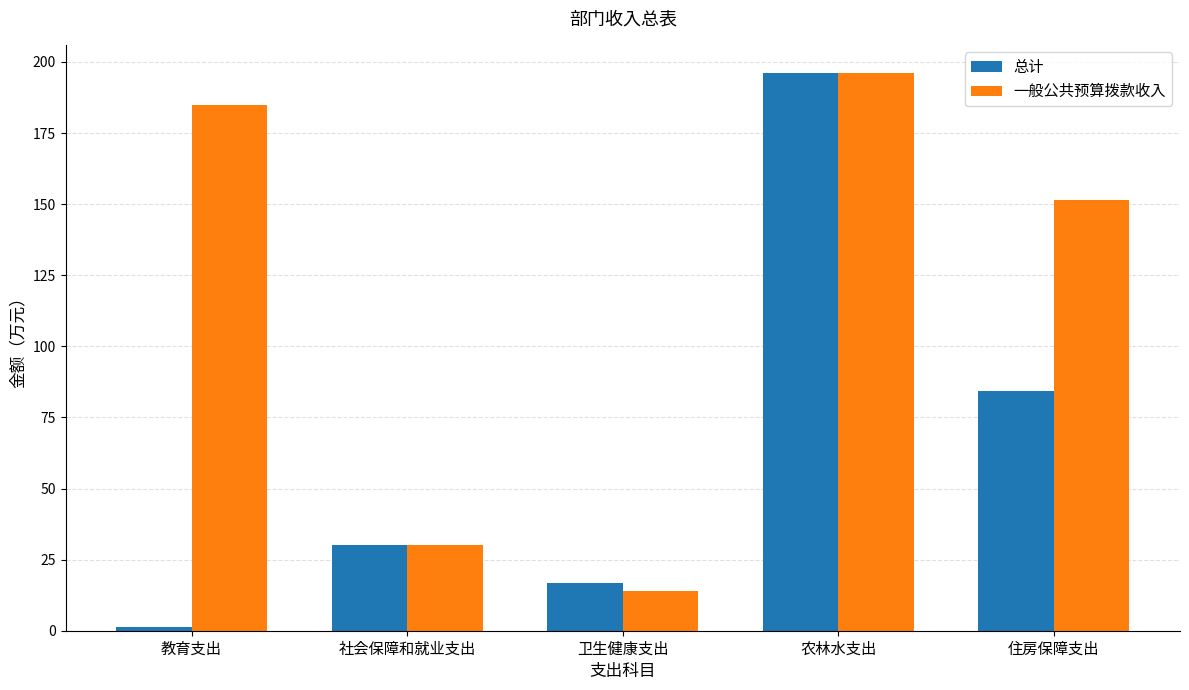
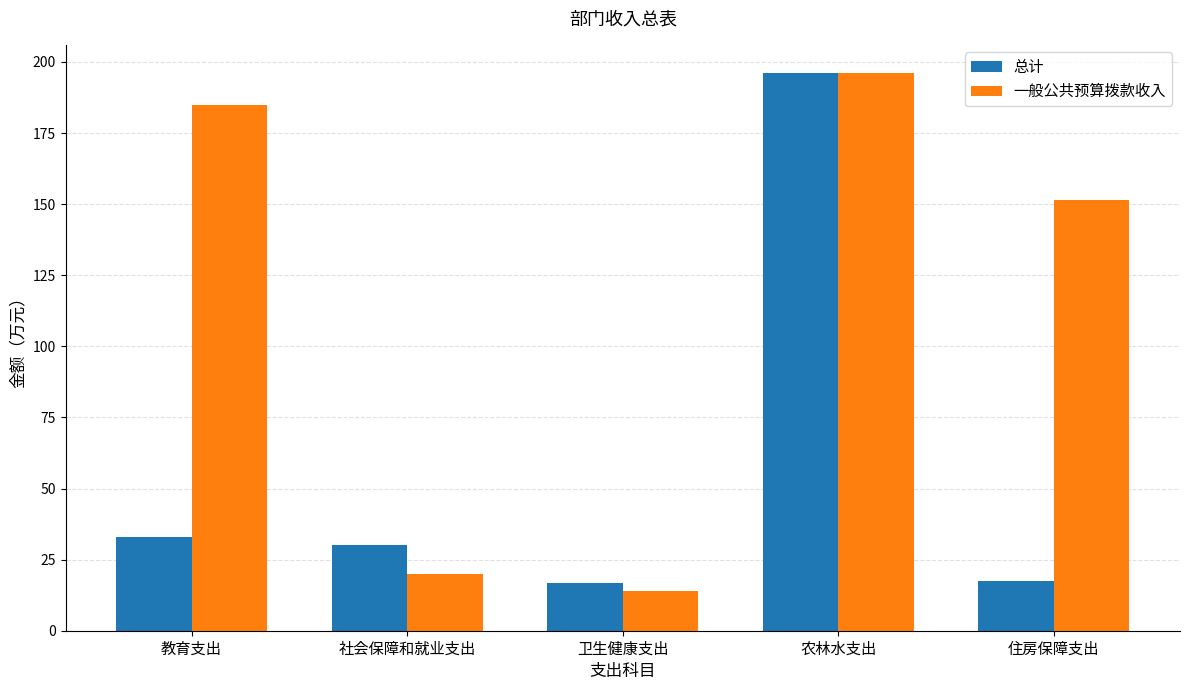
  {
    "总计": {
-     "教育支出": 1,
+     "教育支出": 33,
      "社会保障和就业支出": 30,
      "卫生健康支出": 17,
      "农林水支出": 196,
-     "住房保障支出": 84
+     "住房保障支出": 18
    },
    "一般公共预算拨款收入": {
      "教育支出": 185,
-     "社会保障和就业支出": 30,
+     "社会保障和就业支出": 20,
      "卫生健康支出": 14,
      "农林水支出": 196,
      "住房保障支出": 151
    }
  }
